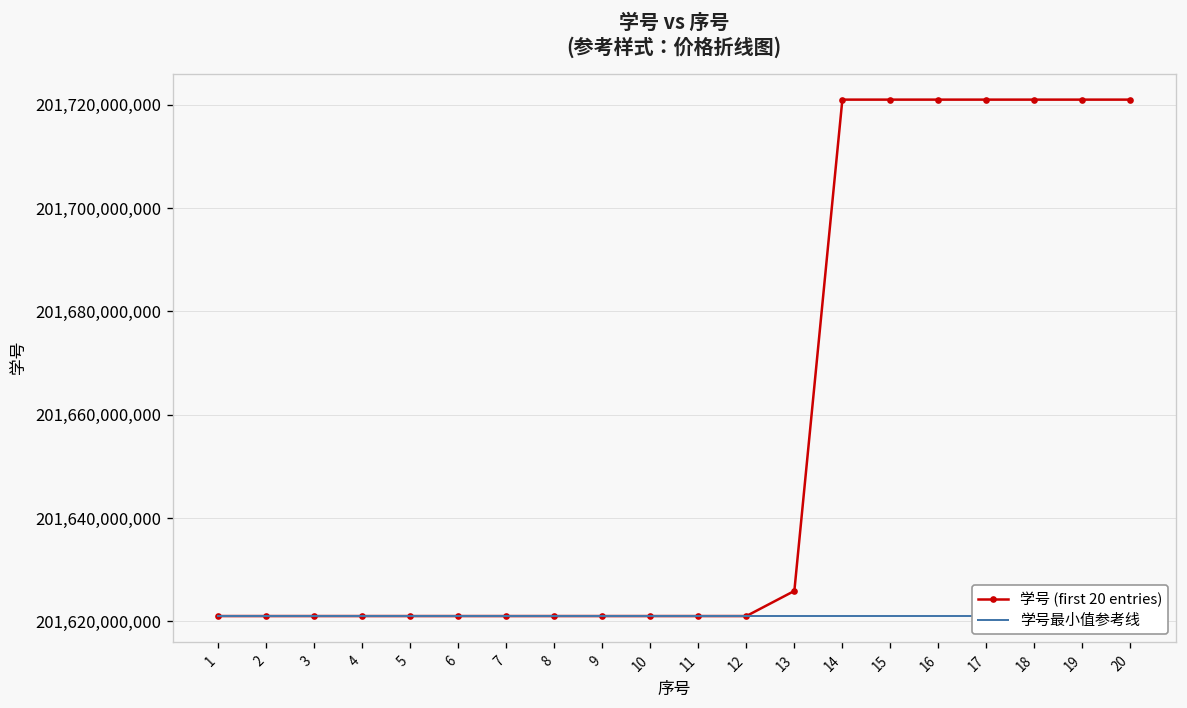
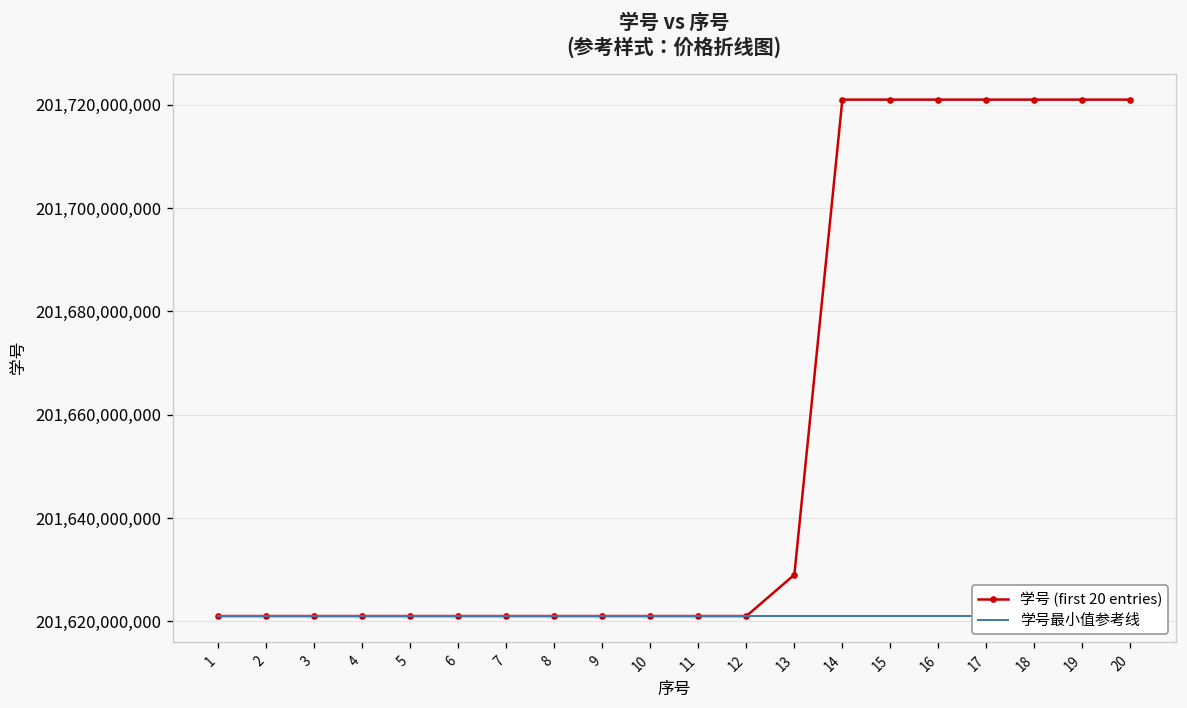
  {
    "学号 (first 20 entries)": {
-     "13": "201,626,000,000",
+     "13": "201,629,000,000",
      "14": "201,721,000,000",
      "15": "201,721,000,000",
      "16": "201,721,000,000",
      "17": "201,721,000,000",
      "18": "201,721,000,000",
      "19": "201,721,000,000",
      "20": "201,721,000,000"
    },
    "学号最小值参考线": {
      "13": "201,621,000,000",
      "14": "201,621,000,000",
      "15": "201,621,000,000",
      "16": "201,621,000,000"
    }
  }
